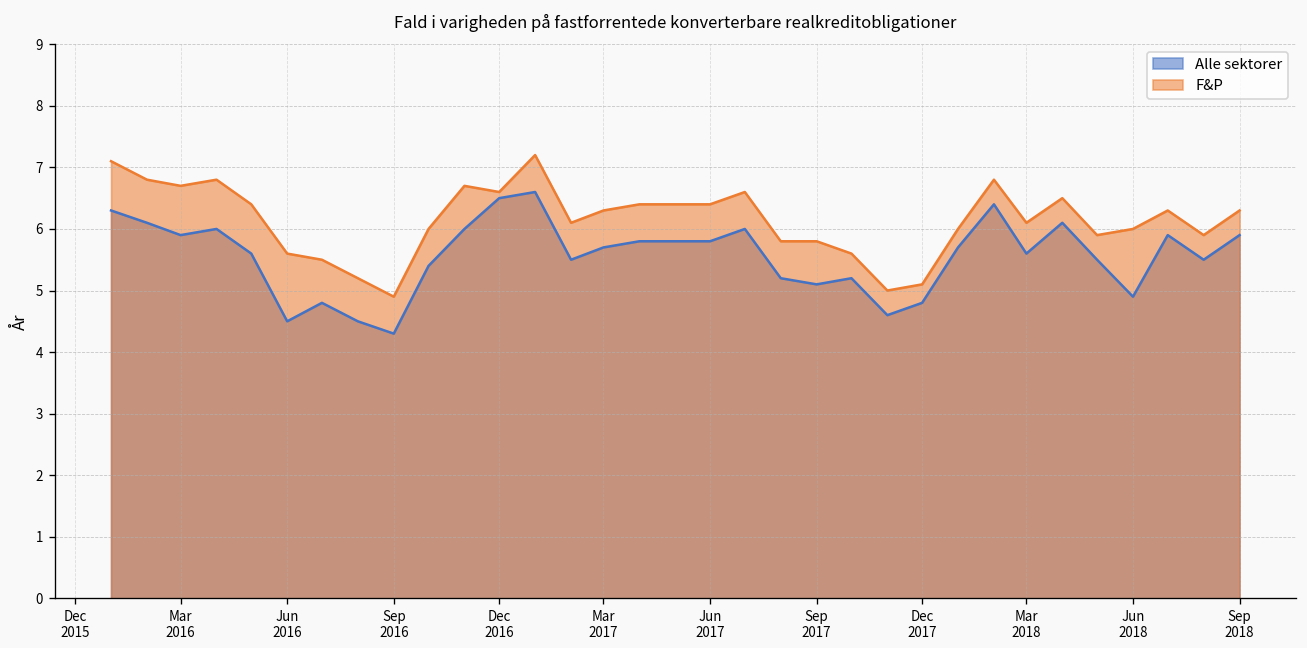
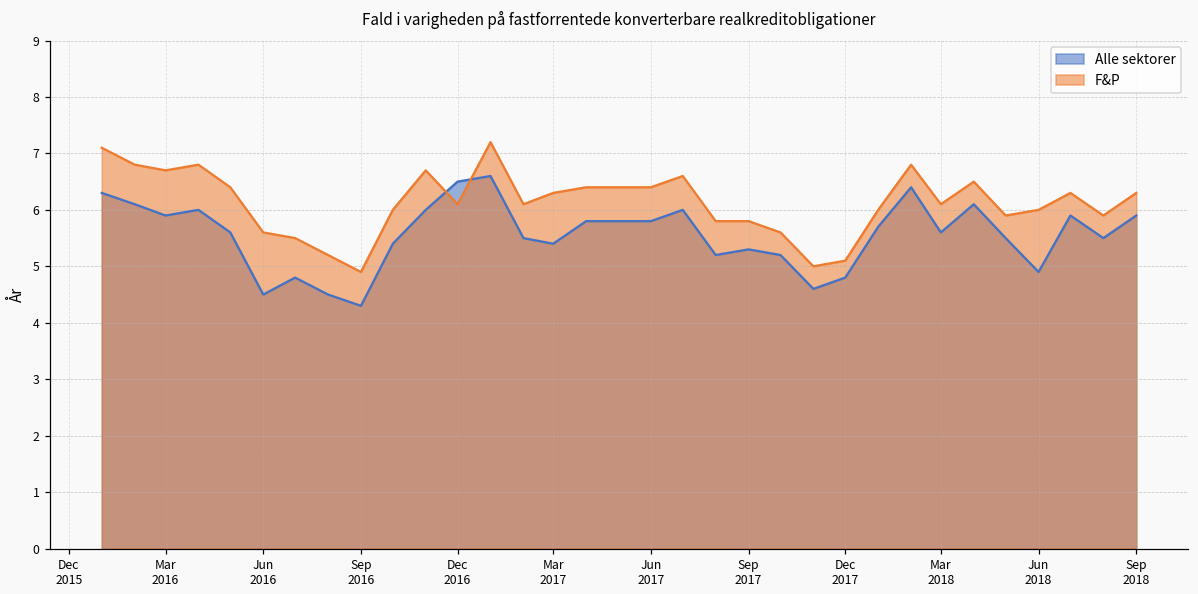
  {
    "Alle sektorer": {
      "Mar 2016": 5.9,
      "Jun 2016": 4.5,
      "Sep 2016": 4.3,
      "Dec 2016": 6.5,
-     "Mar 2017": 5.7,
+     "Mar 2017": 5.4,
      "Jun 2017": 5.8,
-     "Sep 2017": 5.1,
+     "Sep 2017": 5.3,
      "Dec 2017": 4.8,
      "Mar 2018": 5.6,
      "Jun 2018": 4.9,
      "Sep 2018": 5.9
    },
    "F&P": {
      "Mar 2016": 6.7,
      "Jun 2016": 5.6,
      "Sep 2016": 4.9,
-     "Dec 2016": 6.6,
+     "Dec 2016": 6.1,
      "Mar 2017": 6.3,
      "Jun 2017": 6.4,
      "Sep 2017": 5.8,
      "Dec 2017": 5.1,
      "Mar 2018": 6.1,
      "Jun 2018": 6.0,
      "Sep 2018": 6.3
    }
  }
